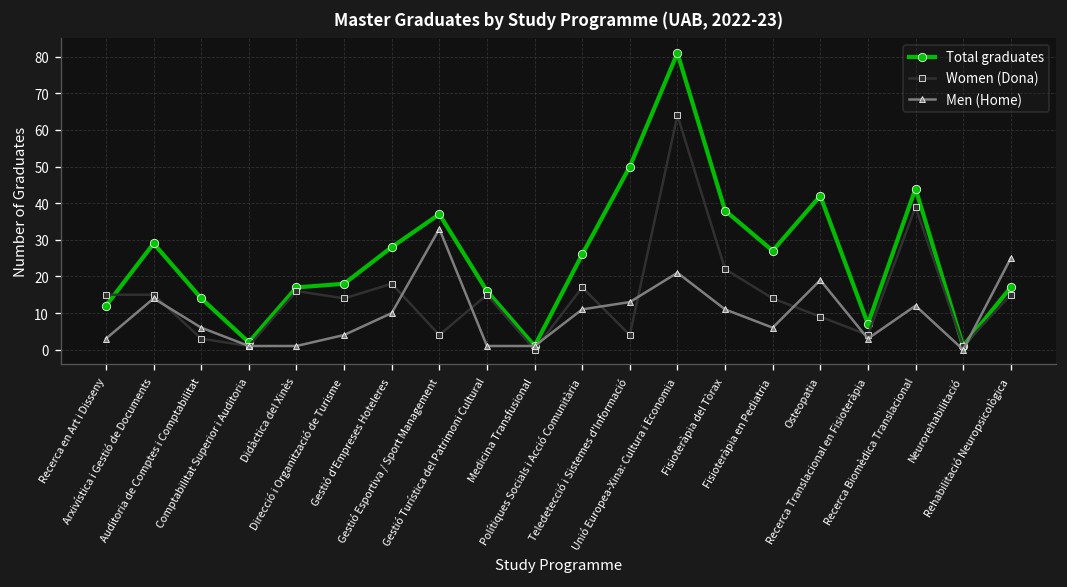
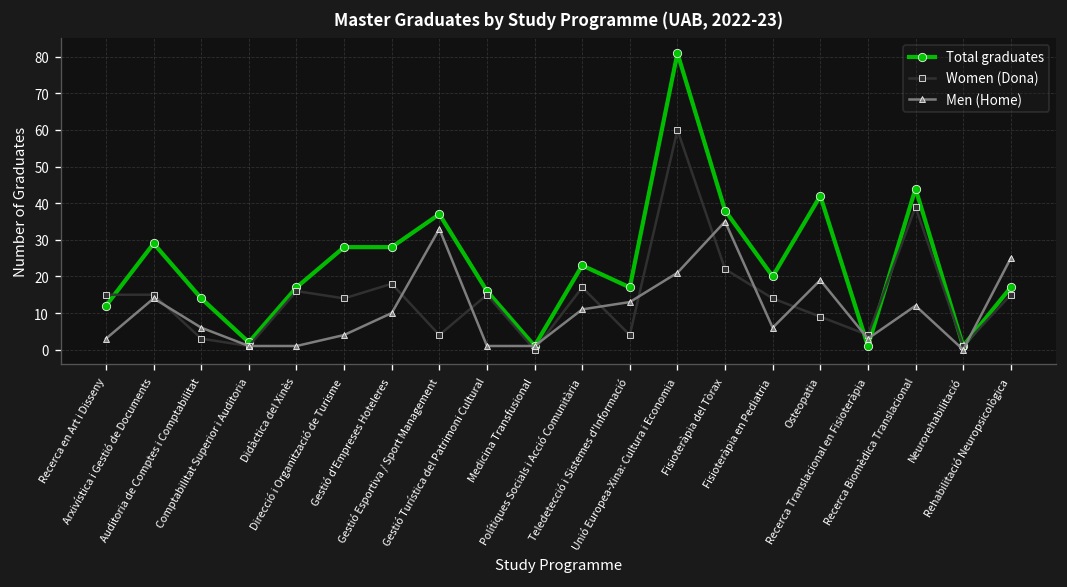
  {
    "Total graduates": {
      "Recerca en Art i Disseny": 12,
      "Arxivística i Gestió de Documents": 29,
      "Auditoria de Comptes i Comptabilitat": 14,
      "Comptabilitat Superior i Auditoria": 2,
      "Didàctica del Xinès": 17,
-     "Direcció i Organització de Turisme": 18,
+     "Direcció i Organització de Turisme": 28,
      "Gestió d'Empreses Hoteleres": 28,
      "Gestió Esportiva / Sport Management": 37,
      "Gestió Turística del Patrimoni Cultural": 16,
-     "Polítiques Socials i Acció Comunitària": 26,
-     "Teledetecció i Sistemes d'Informació": 50,
+     "Polítiques Socials i Acció Comunitària": 23,
+     "Teledetecció i Sistemes d'Informació": 17,
      "Unió Europea-Xina: Cultura i Economia": 81,
      "Fisioteràpia del Tòrax": 38,
-     "Fisioteràpia en Pediatria": 27,
+     "Fisioteràpia en Pediatria": 20,
      "Osteopatia": 42,
-     "Recerca Translacional en Fisioteràpia": 7,
+     "Recerca Translacional en Fisioteràpia": 1,
      "Recerca Biomèdica Translacional": 44,
      "Rehabilitació Neuropsicològica": 17
    },
    "Women (Dona)": {
      "Recerca en Art i Disseny": 15,
      "Arxivística i Gestió de Documents": 15,
      "Auditoria de Comptes i Comptabilitat": 3,
      "Didàctica del Xinès": 16,
      "Direcció i Organització de Turisme": 14,
      "Gestió d'Empreses Hoteleres": 18,
      "Gestió Esportiva / Sport Management": 4,
      "Gestió Turística del Patrimoni Cultural": 15,
      "Medicina Transfusional": 0,
      "Polítiques Socials i Acció Comunitària": 17,
      "Teledetecció i Sistemes d'Informació": 4,
-     "Unió Europea-Xina: Cultura i Economia": 64,
+     "Unió Europea-Xina: Cultura i Economia": 60,
      "Fisioteràpia del Tòrax": 22,
      "Fisioteràpia en Pediatria": 14,
      "Osteopatia": 9,
      "Recerca Translacional en Fisioteràpia": 4,
      "Recerca Biomèdica Translacional": 39,
      "Rehabilitació Neuropsicològica": 15
    },
    "Men (Home)": {
      "Recerca en Art i Disseny": 3,
      "Arxivística i Gestió de Documents": 14,
      "Auditoria de Comptes i Comptabilitat": 6,
      "Didàctica del Xinès": 1,
      "Direcció i Organització de Turisme": 4,
      "Gestió d'Empreses Hoteleres": 10,
      "Gestió Esportiva / Sport Management": 33,
      "Gestió Turística del Patrimoni Cultural": 1,
      "Polítiques Socials i Acció Comunitària": 11,
      "Teledetecció i Sistemes d'Informació": 13,
      "Unió Europea-Xina: Cultura i Economia": 21,
-     "Fisioteràpia del Tòrax": 11,
+     "Fisioteràpia del Tòrax": 35,
      "Fisioteràpia en Pediatria": 6,
      "Osteopatia": 19,
      "Recerca Translacional en Fisioteràpia": 3,
      "Recerca Biomèdica Translacional": 12,
      "Neurorehabilitació": 0,
      "Rehabilitació Neuropsicològica": 25
    }
  }
